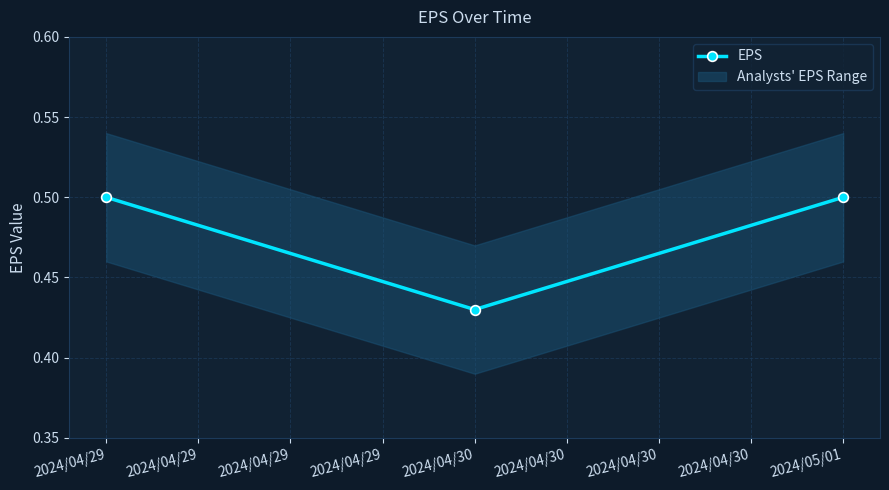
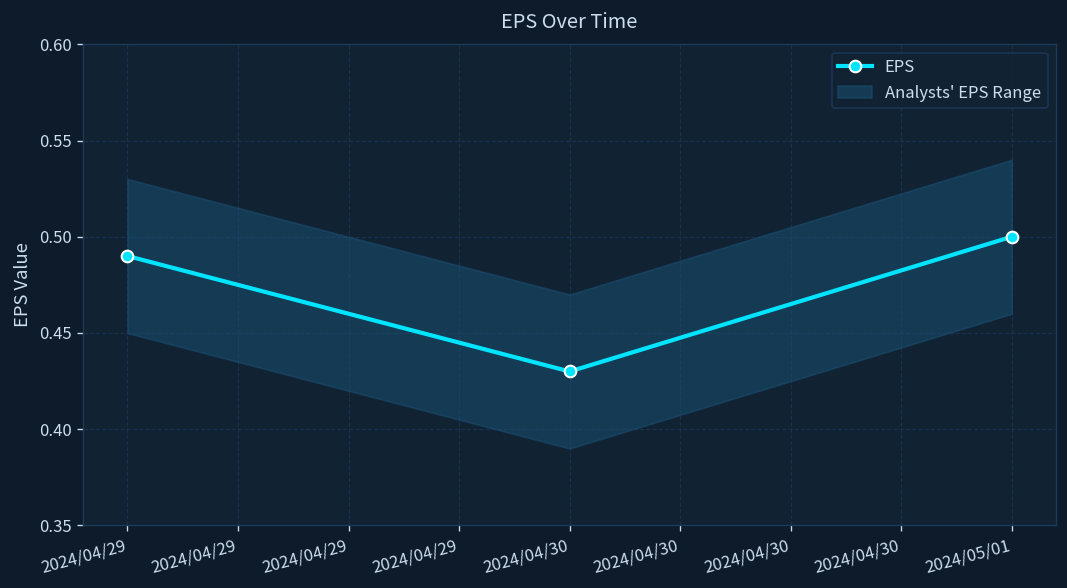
  {
    "EPS": {
-     "2024/04/29": 0.50,
+     "2024/04/29": 0.49,
      "2024/04/30": 0.43,
      "2024/05/01": 0.50
    }
  }
